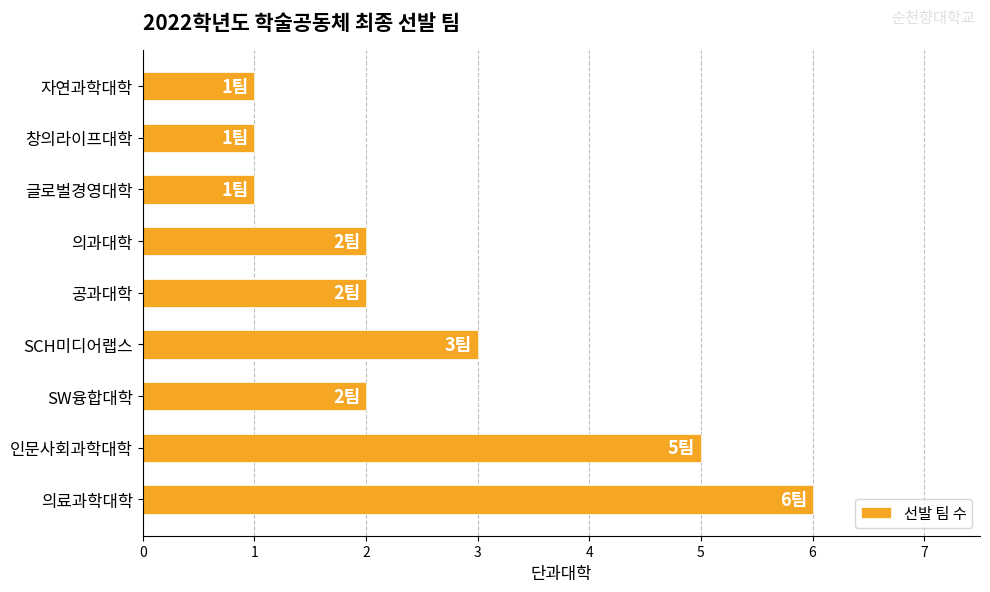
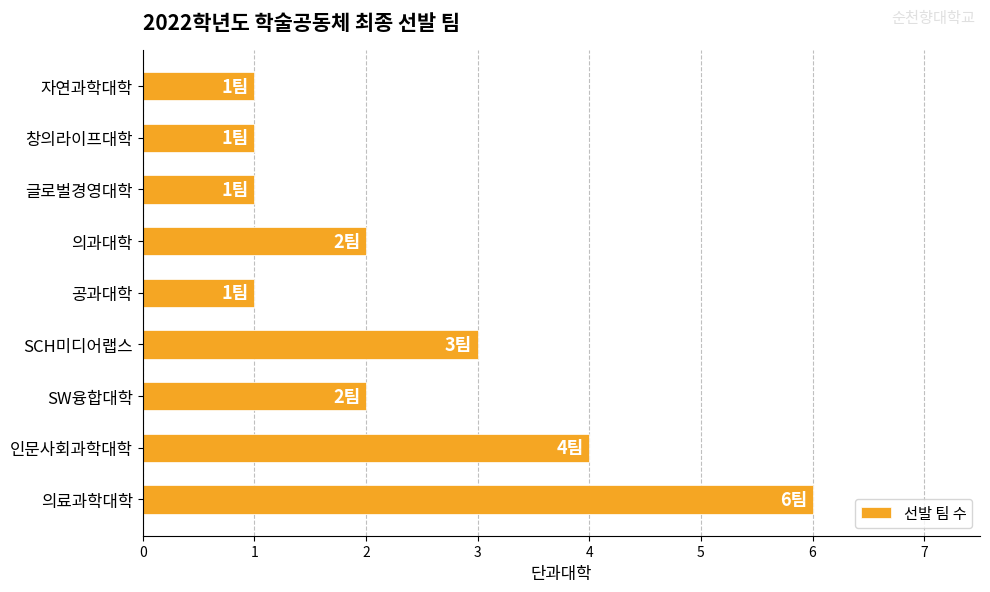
  {
    "자연과학대학": "1팀",
    "창의라이프대학": "1팀",
    "글로벌경영대학": "1팀",
    "의과대학": "2팀",
-   "공과대학": "2팀",
+   "공과대학": "1팀",
    "SCH미디어랩스": "3팀",
    "SW융합대학": "2팀",
-   "인문사회과학대학": "5팀",
+   "인문사회과학대학": "4팀",
    "의료과학대학": "6팀"
  }
